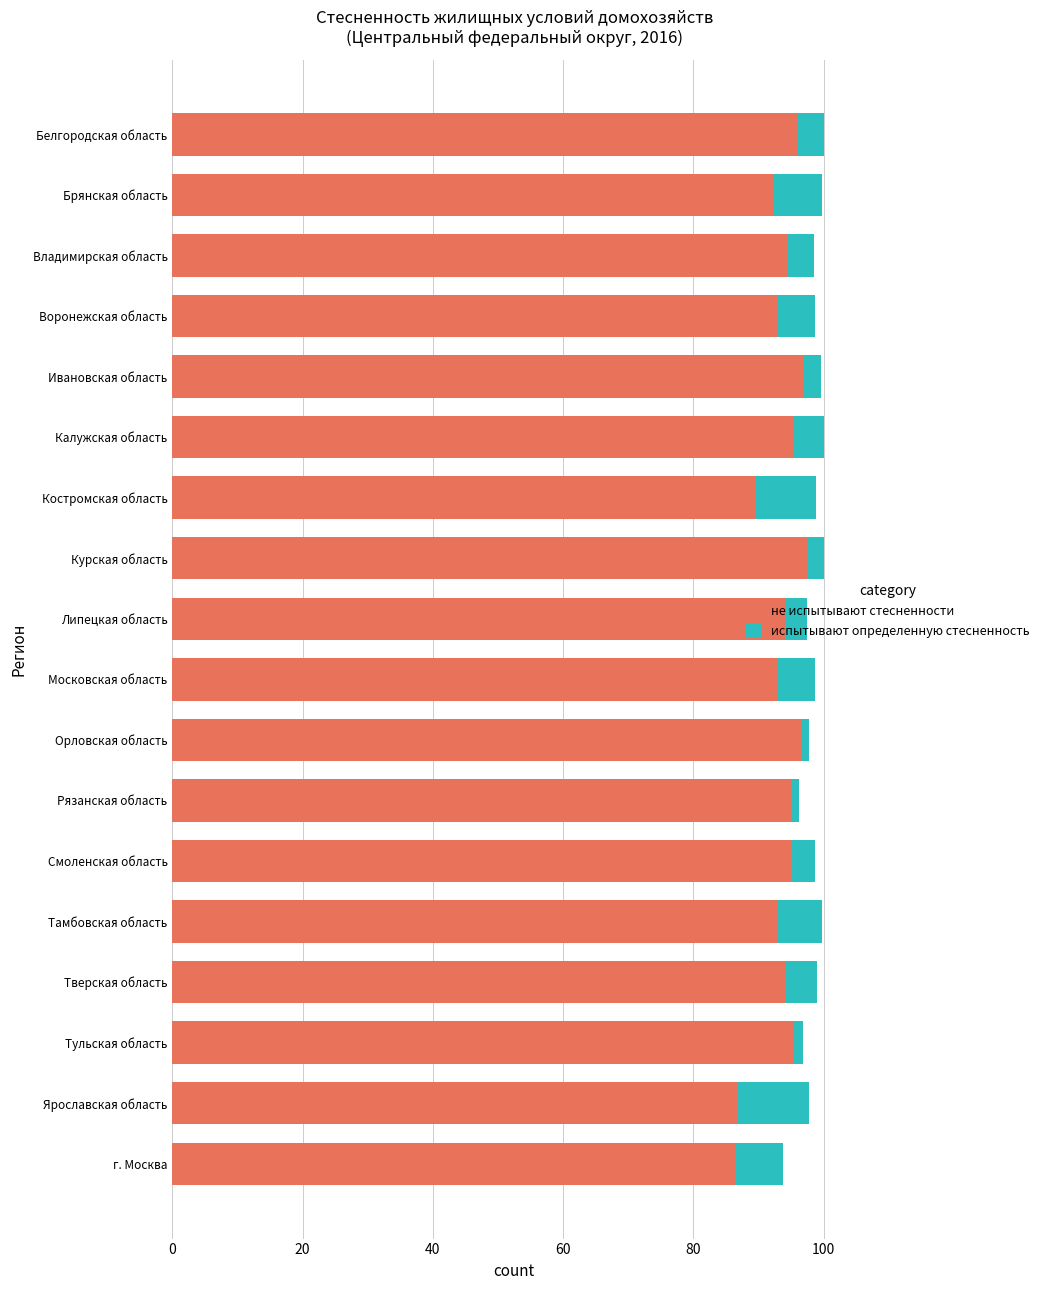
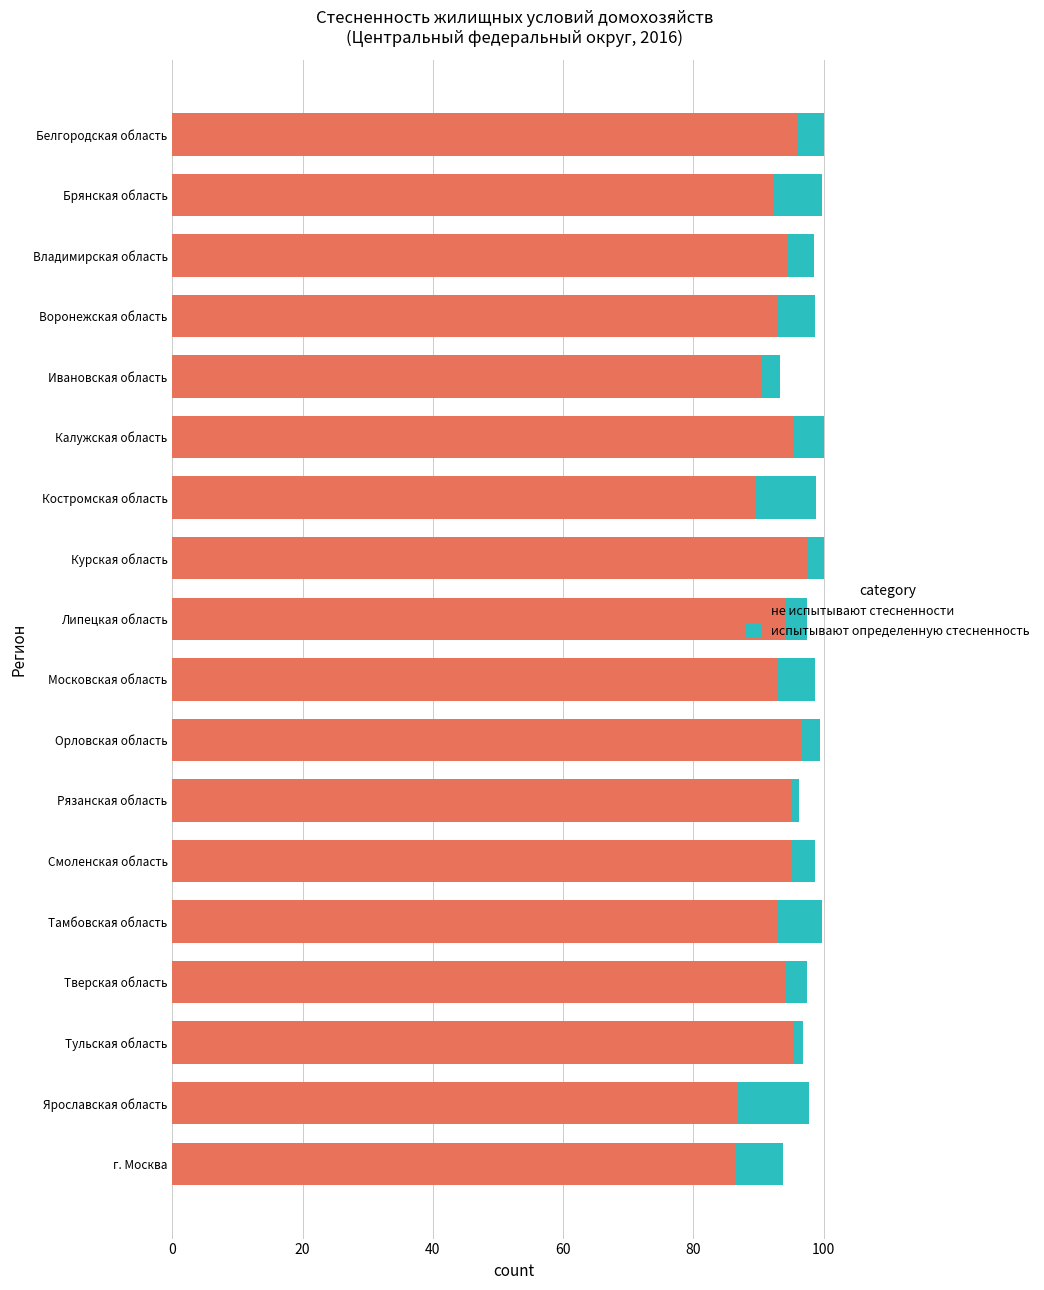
  {
    "не испытывают стесненности": {
      "Белгородская область": 96,
      "Брянская область": 92,
      "Владимирская область": 94,
      "Воронежская область": 93,
-     "Ивановская область": 97,
+     "Ивановская область": 91,
      "Калужская область": 95,
      "Костромская область": 90,
      "Курская область": 97,
      "Липецкая область": 94,
      "Московская область": 93,
      "Орловская область": 97,
      "Рязанская область": 95,
      "Смоленская область": 95,
      "Тамбовская область": 93,
      "Тверская область": 94,
      "Тульская область": 95,
      "Ярославская область": 87,
      "г. Москва": 87
    },
    "испытывают определенную стесненность": {
      "Белгородская область": 4,
      "Брянская область": 7,
      "Владимирская область": 4,
      "Воронежская область": 6,
      "Ивановская область": 3,
      "Калужская область": 5,
      "Костромская область": 9,
      "Курская область": 3,
      "Липецкая область": 3,
      "Московская область": 6,
-     "Орловская область": 1,
+     "Орловская область": 3,
      "Рязанская область": 1,
      "Смоленская область": 4,
      "Тамбовская область": 7,
-     "Тверская область": 5,
+     "Тверская область": 3,
      "Тульская область": 2,
      "Ярославская область": 11,
      "г. Москва": 7
    }
  }
